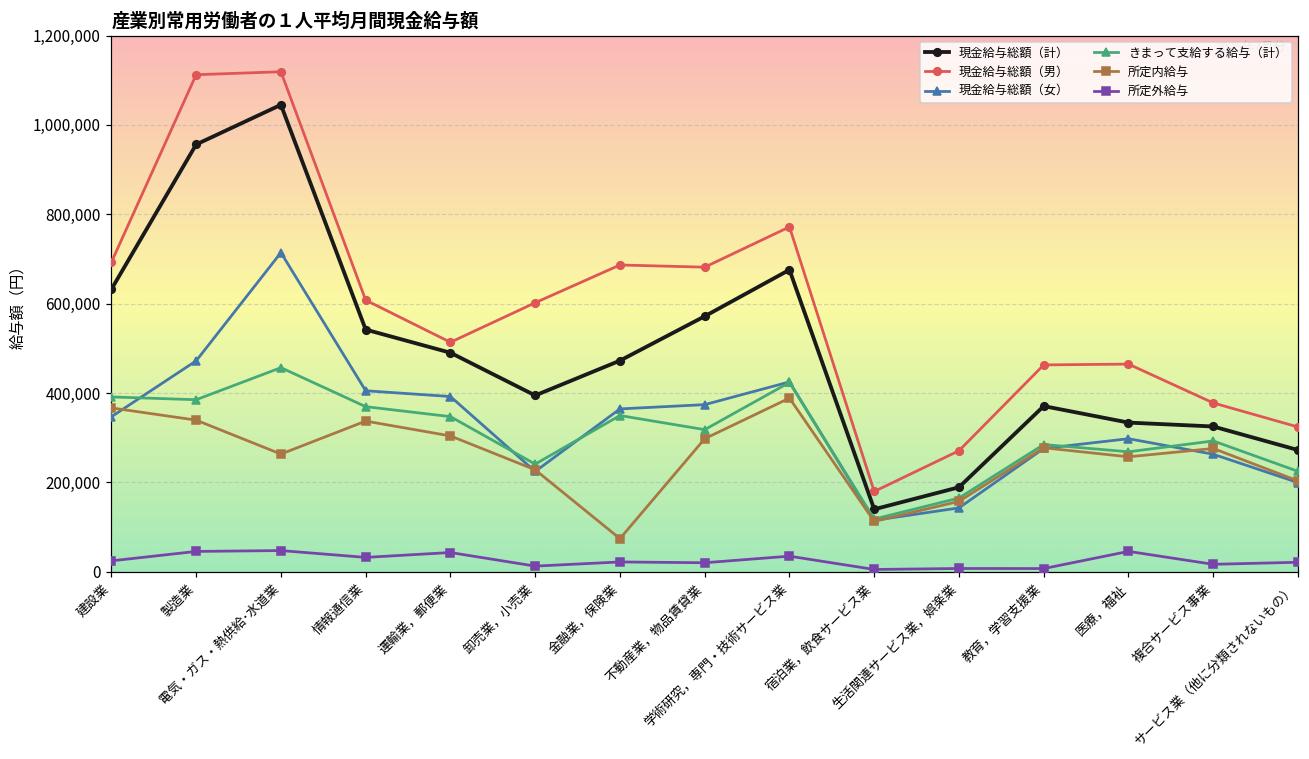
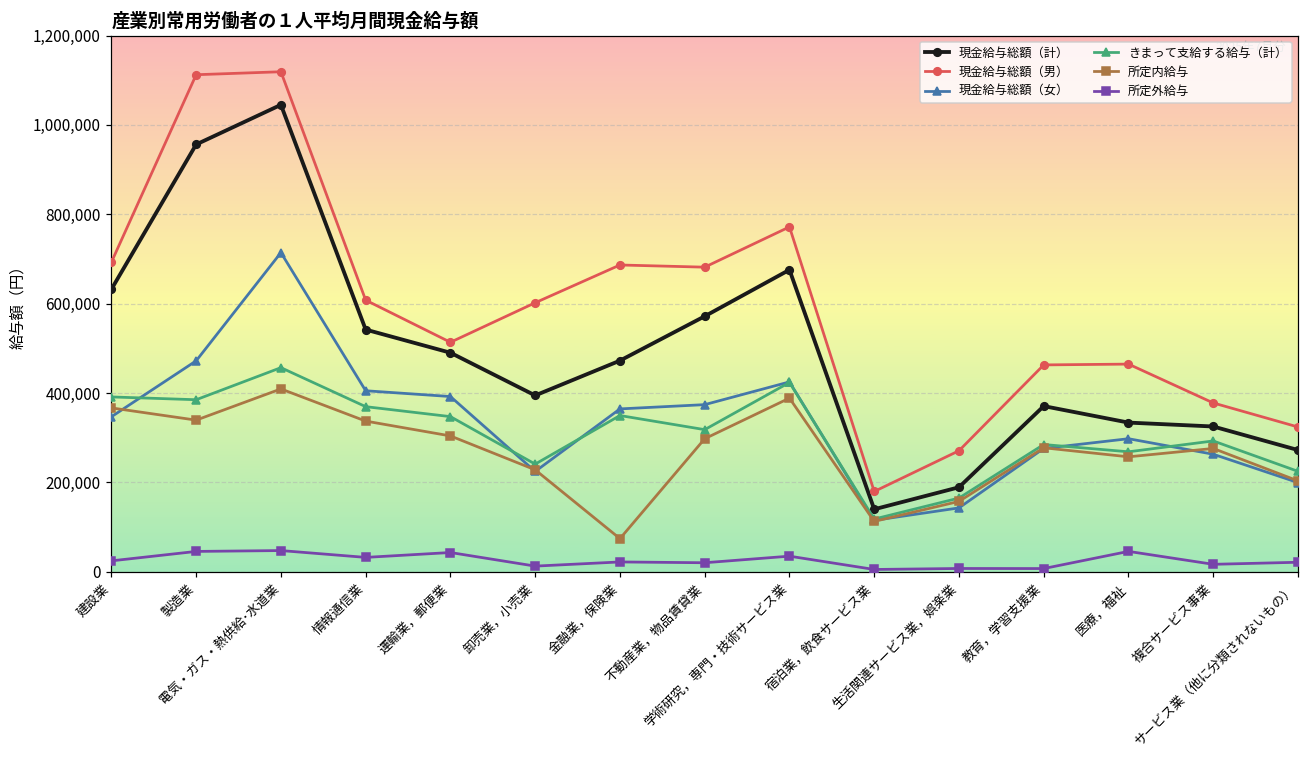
  {
    "現金給与総額（計）": {
      "建設業": "630,000",
      "製造業": "960,000",
      "電気・ガス・熱供給･水道業": "1,050,000",
      "情報通信業": "540,000",
      "運輸業，郵便業": "490,000",
      "卸売業，小売業": "390,000",
      "金融業，保険業": "470,000",
      "不動産業，物品賃貸業": "570,000",
      "学術研究，専門・技術サービス業": "680,000",
      "宿泊業，飲食サービス業": "140,000",
      "生活関連サービス業，娯楽業": "190,000",
      "教育，学習支援業": "370,000",
      "医療，福祉": "330,000",
      "複合サービス事業": "330,000",
      "サービス業（他に分類されないもの）": "270,000"
    },
    "現金給与総額（男）": {
      "建設業": "690,000",
      "製造業": "1,110,000",
      "電気・ガス・熱供給･水道業": "1,120,000",
      "情報通信業": "610,000",
      "運輸業，郵便業": "510,000",
      "卸売業，小売業": "600,000",
      "金融業，保険業": "690,000",
      "不動産業，物品賃貸業": "680,000",
      "学術研究，専門・技術サービス業": "770,000",
      "宿泊業，飲食サービス業": "180,000",
      "生活関連サービス業，娯楽業": "270,000",
      "教育，学習支援業": "460,000",
      "医療，福祉": "460,000",
      "複合サービス事業": "380,000",
      "サービス業（他に分類されないもの）": "320,000"
    },
    "現金給与総額（女）": {
      "建設業": "350,000",
      "製造業": "470,000",
      "電気・ガス・熱供給･水道業": "710,000",
      "情報通信業": "410,000",
      "運輸業，郵便業": "390,000",
      "金融業，保険業": "360,000",
      "不動産業，物品賃貸業": "370,000",
      "生活関連サービス業，娯楽業": "140,000",
      "医療，福祉": "300,000",
      "複合サービス事業": "260,000"
    },
    "きまって支給する給与（計）": {
      "建設業": "390,000",
      "製造業": "390,000",
      "電気・ガス・熱供給･水道業": "460,000",
      "情報通信業": "370,000",
      "運輸業，郵便業": "350,000",
      "卸売業，小売業": "240,000",
      "金融業，保険業": "350,000",
      "不動産業，物品賃貸業": "320,000",
      "生活関連サービス業，娯楽業": "170,000",
      "教育，学習支援業": "280,000",
      "医療，福祉": "270,000",
      "複合サービス事業": "290,000",
      "サービス業（他に分類されないもの）": "220,000"
    },
    "所定内給与": {
      "建設業": "370,000",
      "製造業": "340,000",
-     "電気・ガス・熱供給･水道業": "260,000",
+     "電気・ガス・熱供給･水道業": "410,000",
      "情報通信業": "340,000",
      "運輸業，郵便業": "300,000",
      "金融業，保険業": "70,000",
      "不動産業，物品賃貸業": "300,000",
      "学術研究，専門・技術サービス業": "390,000",
      "生活関連サービス業，娯楽業": "160,000",
      "医療，福祉": "260,000",
      "複合サービス事業": "280,000"
    },
    "所定外給与": {
      "建設業": "20,000",
      "製造業": "50,000",
      "電気・ガス・熱供給･水道業": "50,000",
      "情報通信業": "30,000",
      "運輸業，郵便業": "40,000",
      "卸売業，小売業": "10,000",
      "金融業，保険業": "20,000",
      "不動産業，物品賃貸業": "20,000",
      "学術研究，専門・技術サービス業": "40,000",
      "宿泊業，飲食サービス業": "10,000",
      "生活関連サービス業，娯楽業": "10,000",
      "教育，学習支援業": "10,000",
      "医療，福祉": "50,000",
      "複合サービス事業": "20,000",
      "サービス業（他に分類されないもの）": "20,000"
    }
  }
